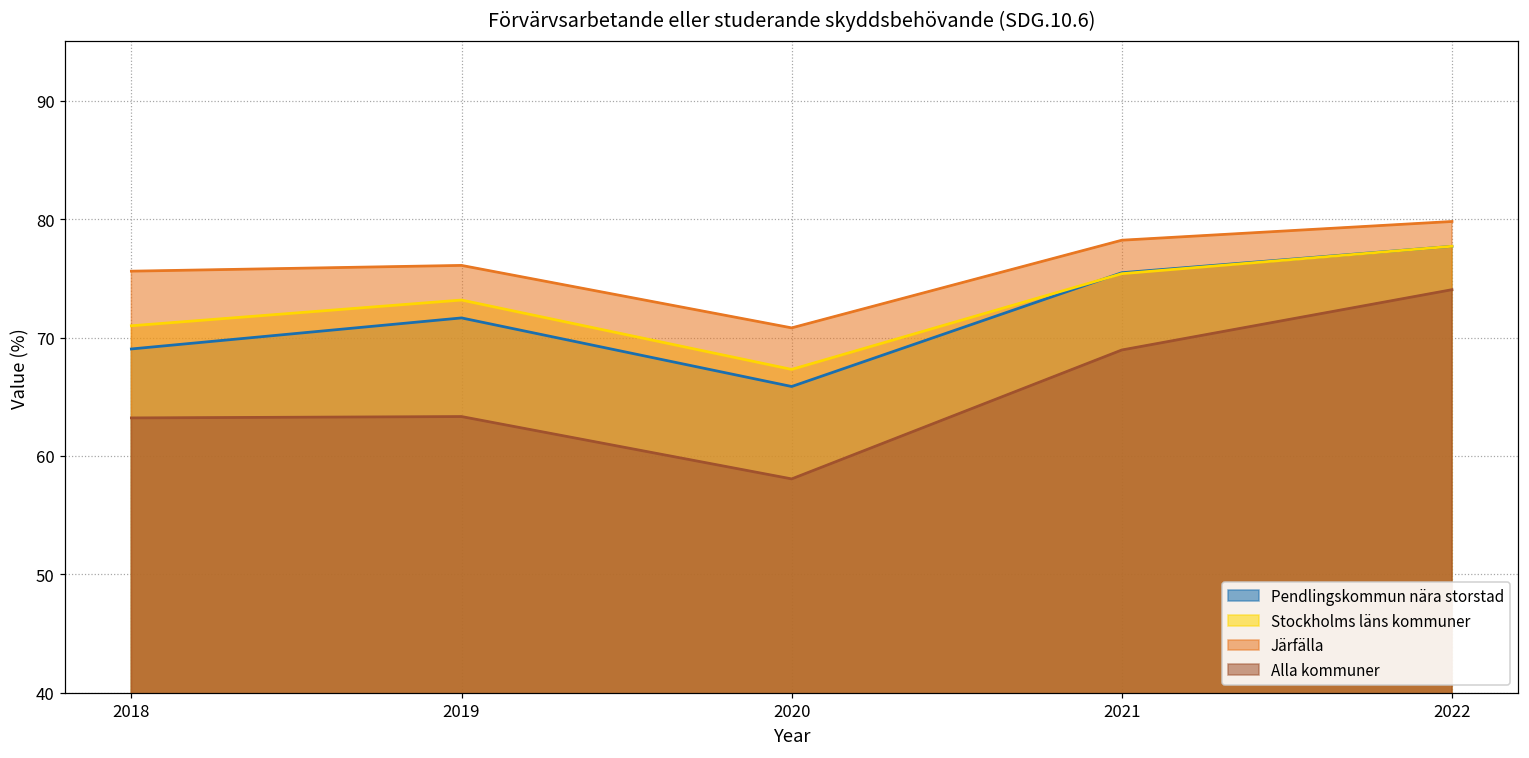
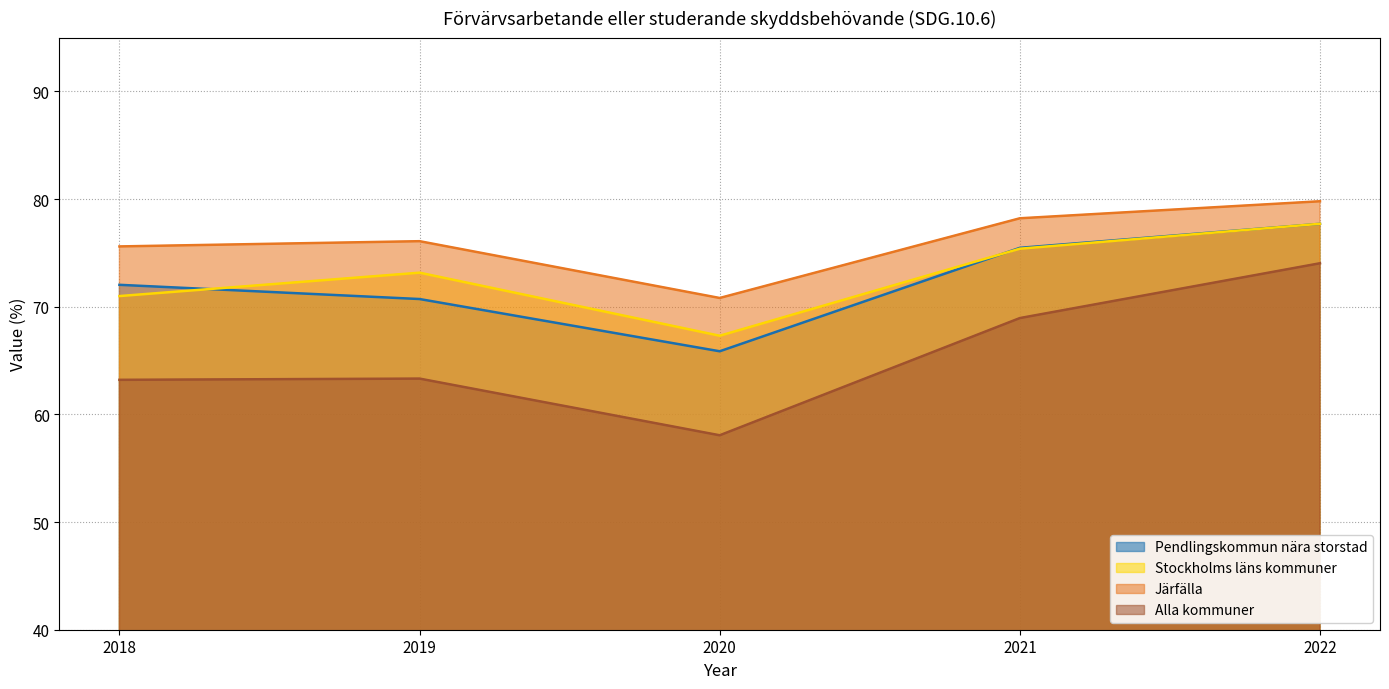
  {
    "Pendlingskommun nära storstad": {
-     "2018": 69.0,
-     "2019": 71.7,
+     "2018": 72.0,
+     "2019": 70.7,
      "2020": 65.9
    },
    "Stockholms läns kommuner": {
      "2018": 71.0,
      "2019": 73.2,
      "2020": 67.3
    },
    "Järfälla": {
      "2018": 75.6,
      "2019": 76.1,
      "2020": 70.8,
      "2021": 78.2,
      "2022": 79.8
    },
    "Alla kommuner": {
      "2018": 63.2,
      "2019": 63.3,
      "2020": 58.1,
      "2021": 68.9,
      "2022": 74.0
    }
  }
